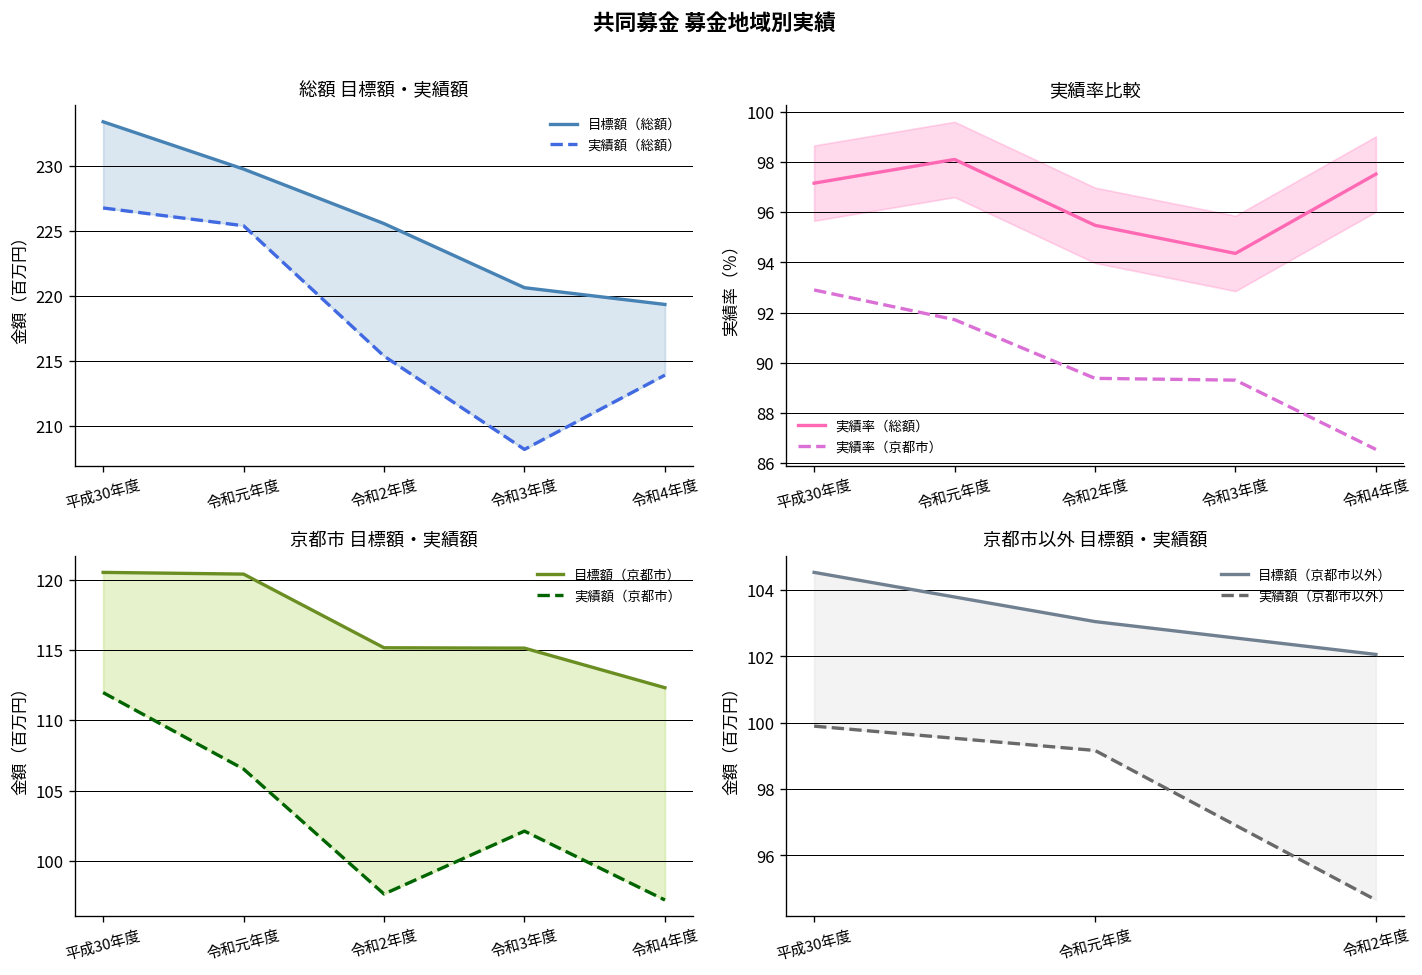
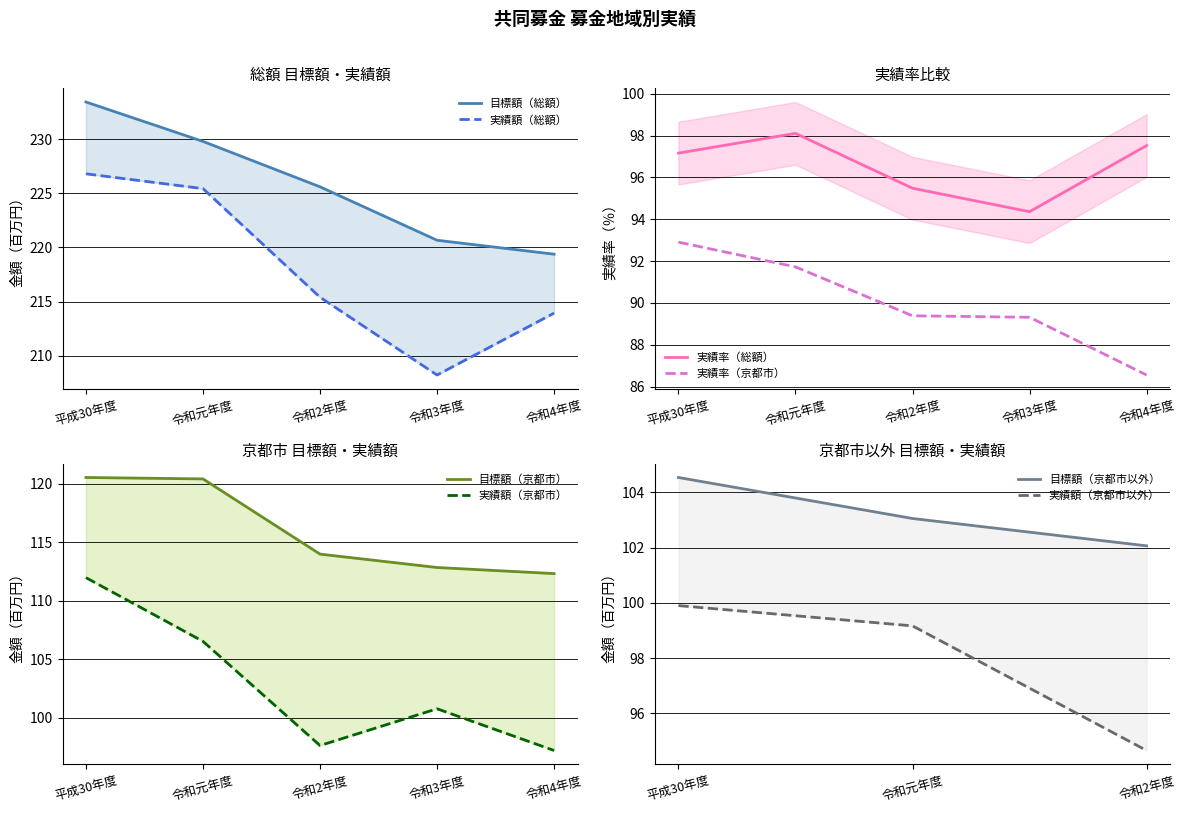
  {
    "京都市 目標額・実績額": {
      "目標額（京都市）": {
        "平成30年度": 120.5,
        "令和元年度": 120.4,
-       "令和2年度": 115.2,
-       "令和3年度": 115.1,
+       "令和2年度": 114.0,
+       "令和3年度": 112.8,
        "令和4年度": 112.3
      },
      "実績額（京都市）": {
        "平成30年度": 112.0,
        "令和元年度": 106.5,
        "令和2年度": 97.6,
-       "令和3年度": 102.1,
+       "令和3年度": 100.8,
        "令和4年度": 97.2
      }
    }
  }
